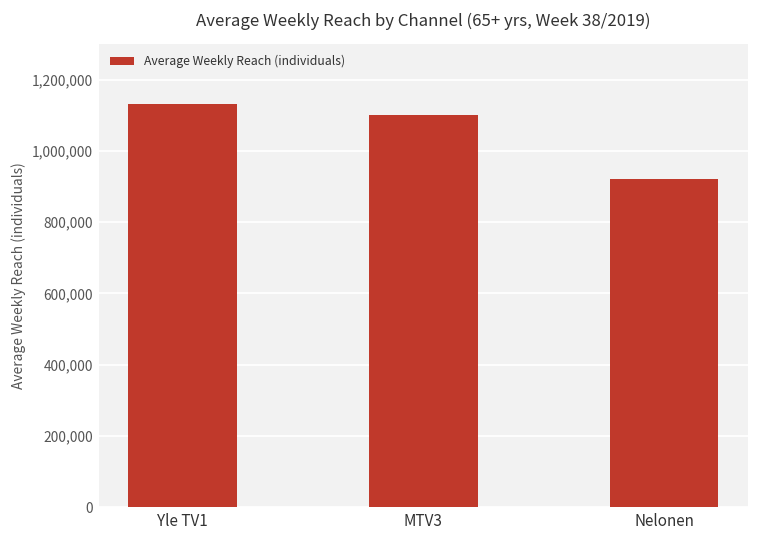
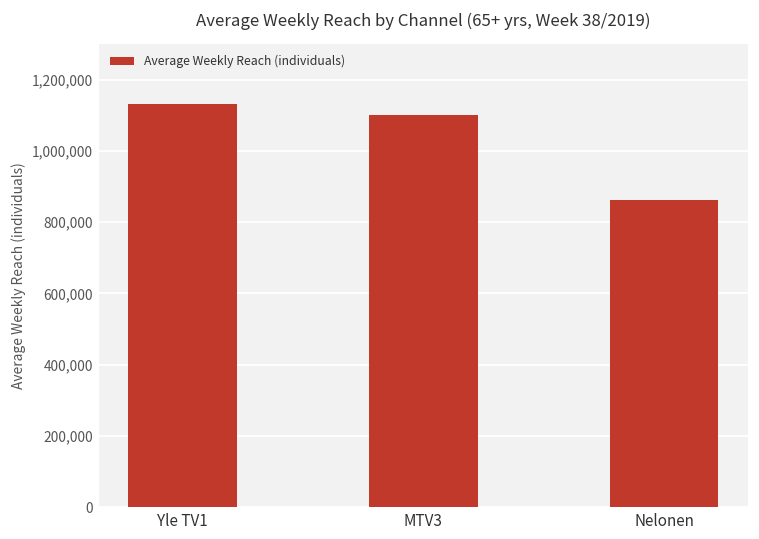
  {
    "Yle TV1": "1,130,000",
    "MTV3": "1,100,000",
-   "Nelonen": "920,000"
+   "Nelonen": "860,000"
  }
